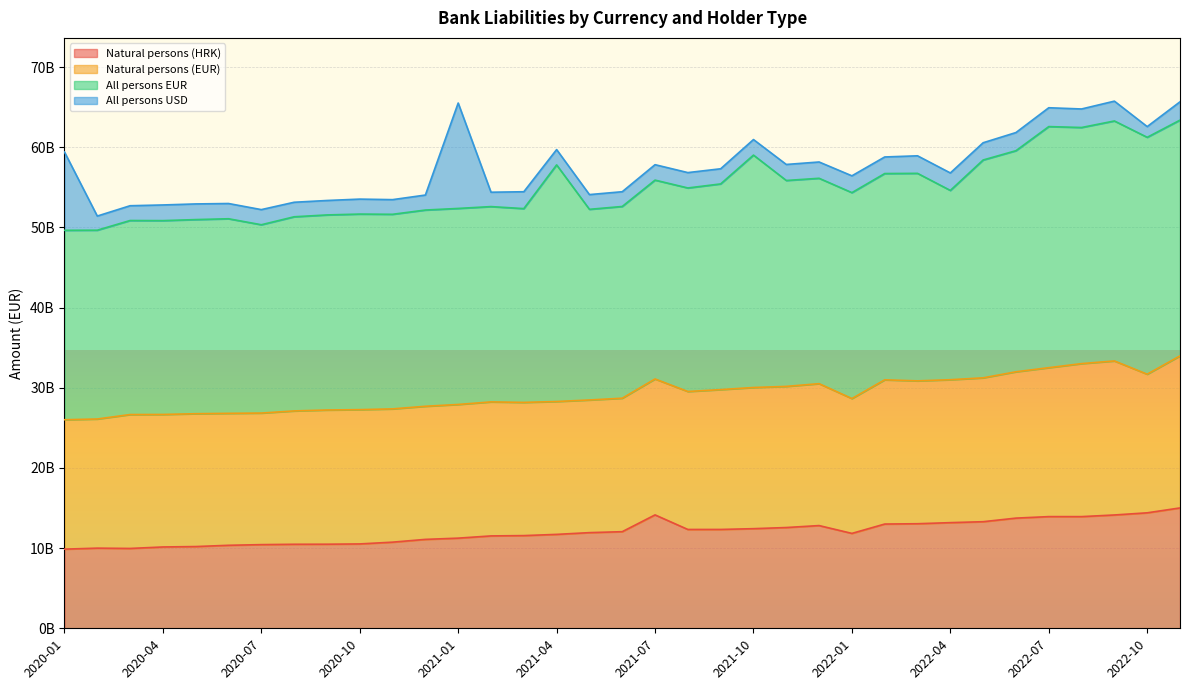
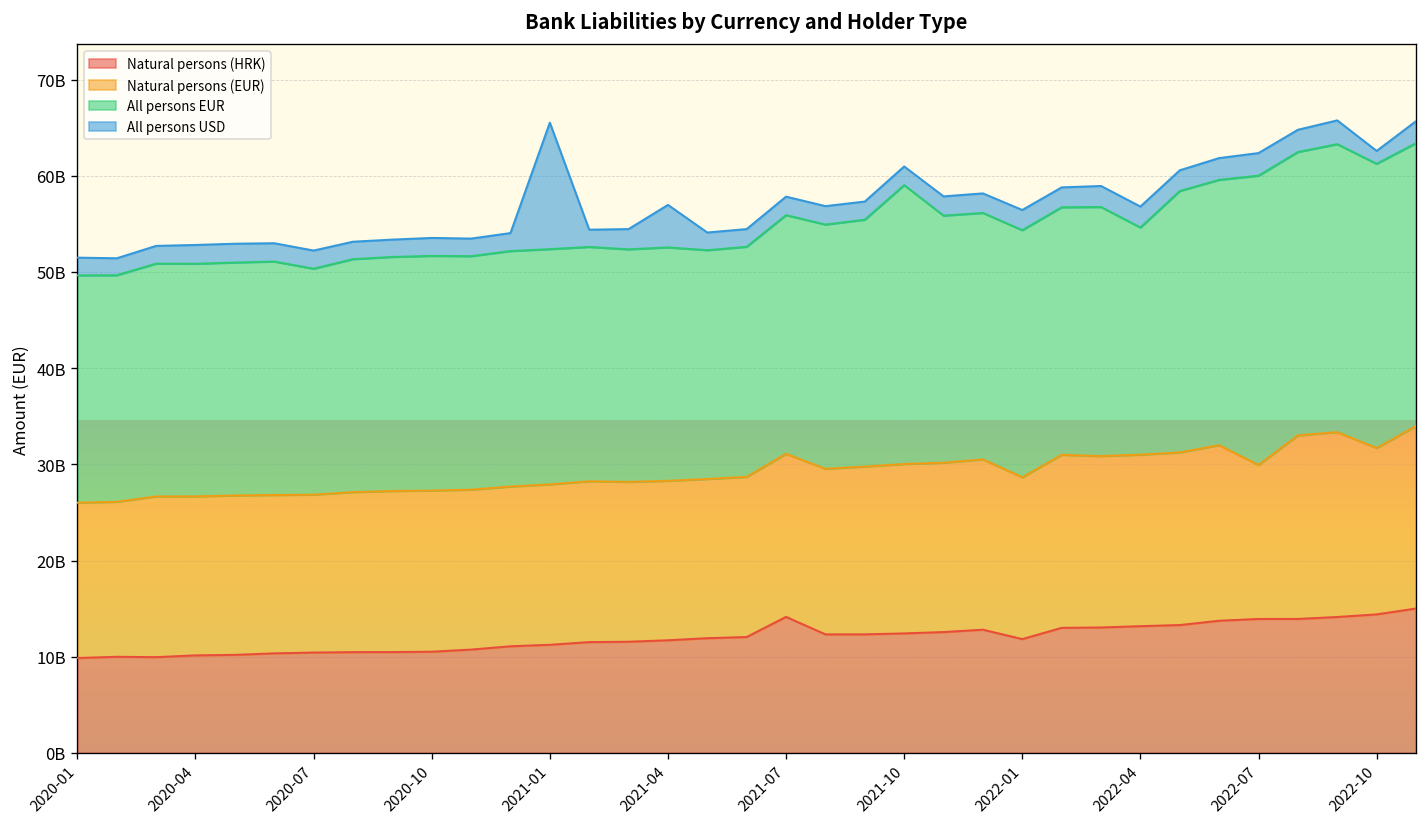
  {
    "Natural persons (HRK)": {
      "2020-01": 10000000000,
      "2020-04": 10000000000,
      "2020-07": 10000000000,
      "2020-10": 11000000000,
      "2021-01": 11000000000,
      "2021-04": 12000000000,
      "2021-07": 14000000000,
      "2021-10": 12000000000,
      "2022-01": 12000000000,
      "2022-04": 13000000000,
      "2022-07": 14000000000,
      "2022-10": 14000000000
    },
    "Natural persons (EUR)": {
      "2020-01": 16000000000,
      "2020-04": 17000000000,
      "2020-07": 16000000000,
      "2020-10": 17000000000,
      "2021-01": 17000000000,
      "2021-04": 17000000000,
      "2021-07": 17000000000,
      "2021-10": 18000000000,
      "2022-01": 17000000000,
      "2022-04": 18000000000,
-     "2022-07": 19000000000,
+     "2022-07": 16000000000,
      "2022-10": 17000000000
    },
    "All persons EUR": {
      "2020-01": 24000000000,
      "2020-04": 24000000000,
      "2020-07": 23000000000,
      "2020-10": 24000000000,
      "2021-01": 24000000000,
-     "2021-04": 30000000000,
+     "2021-04": 24000000000,
      "2021-07": 25000000000,
      "2021-10": 29000000000,
      "2022-01": 26000000000,
      "2022-04": 24000000000,
      "2022-07": 30000000000,
      "2022-10": 30000000000
    },
    "All persons USD": {
-     "2020-01": 10000000000,
+     "2020-01": 2000000000,
      "2020-04": 2000000000,
      "2020-07": 2000000000,
      "2020-10": 2000000000,
      "2021-01": 13000000000,
-     "2021-04": 2000000000,
+     "2021-04": 4000000000,
      "2021-07": 2000000000,
      "2021-10": 2000000000,
      "2022-01": 2000000000,
      "2022-04": 2000000000,
      "2022-07": 2000000000,
      "2022-10": 1000000000
    }
  }
